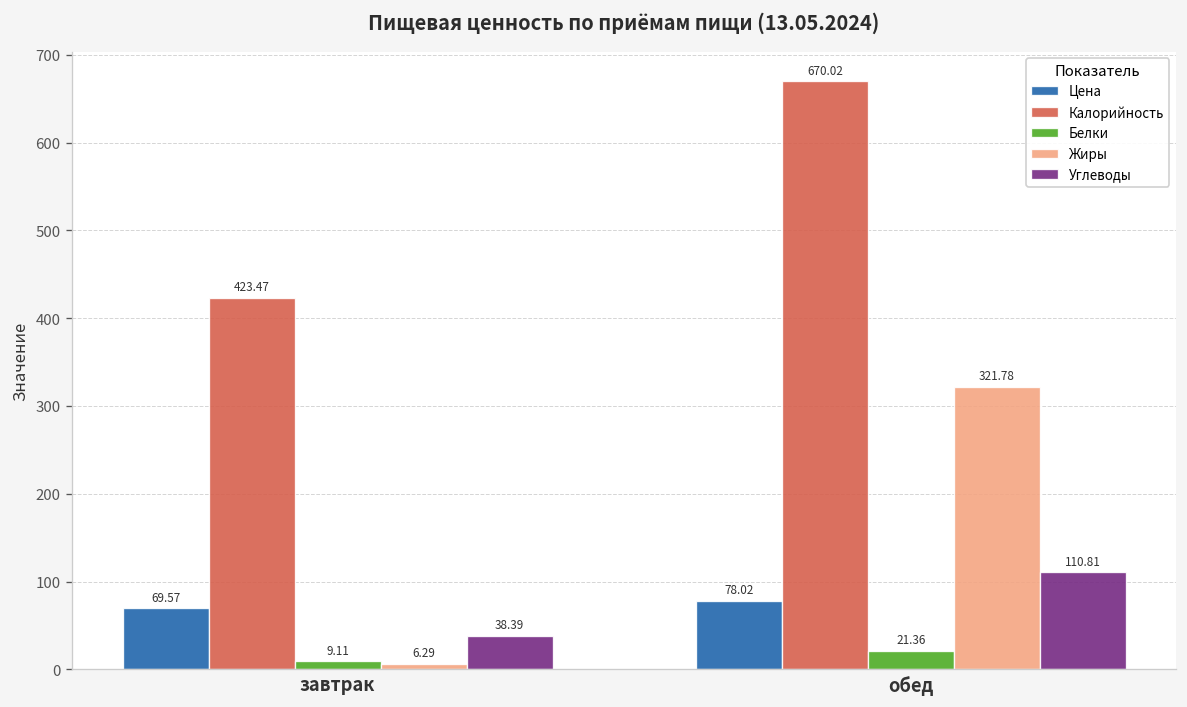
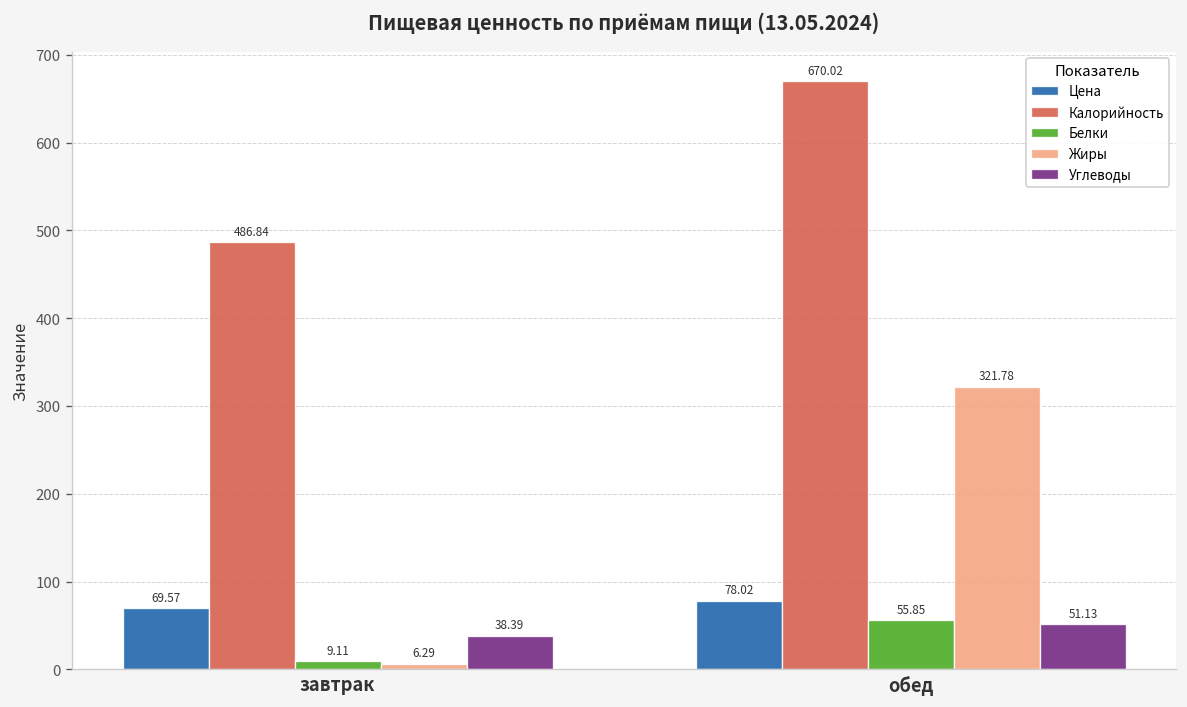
  {
    "Цена": {
      "завтрак": 69.57,
      "обед": 78.02
    },
    "Калорийность": {
-     "завтрак": 423.47,
+     "завтрак": 486.84,
      "обед": 670.02
    },
    "Белки": {
      "завтрак": 9.11,
-     "обед": 21.36
+     "обед": 55.85
    },
    "Жиры": {
      "завтрак": 6.29,
      "обед": 321.78
    },
    "Углеводы": {
      "завтрак": 38.39,
-     "обед": 110.81
+     "обед": 51.13
    }
  }
